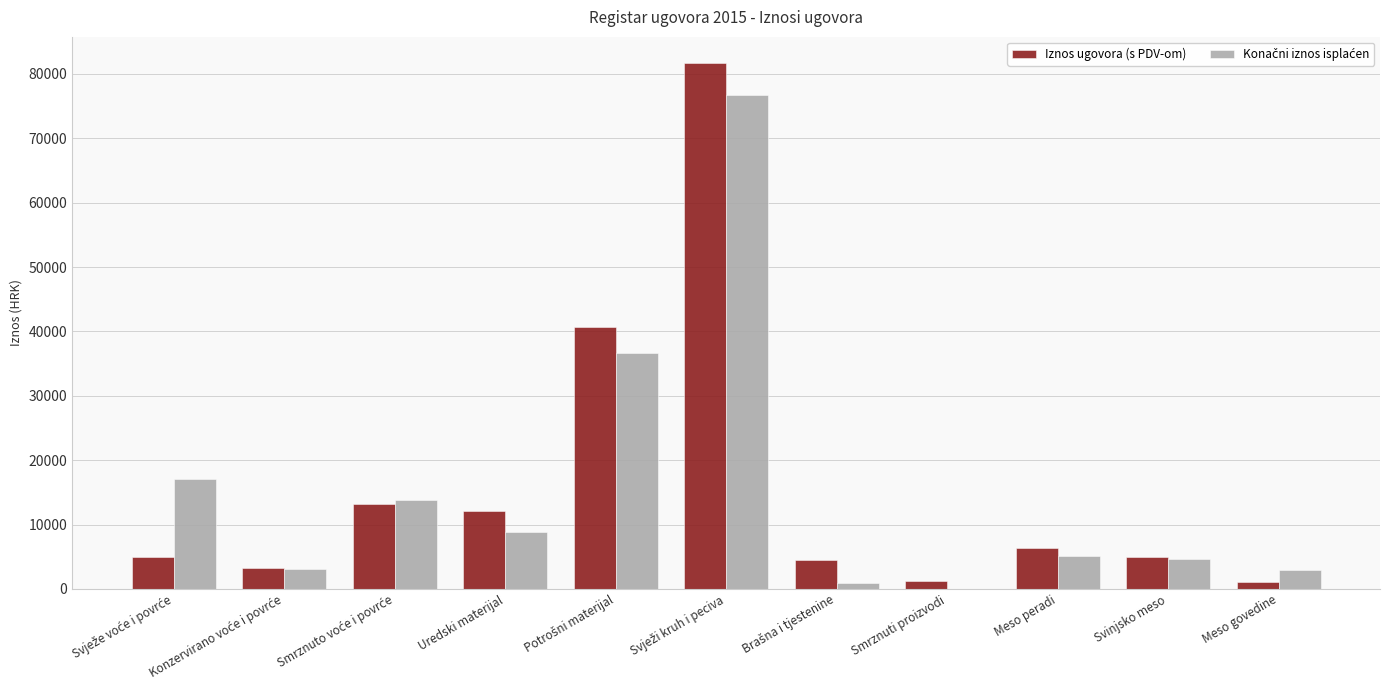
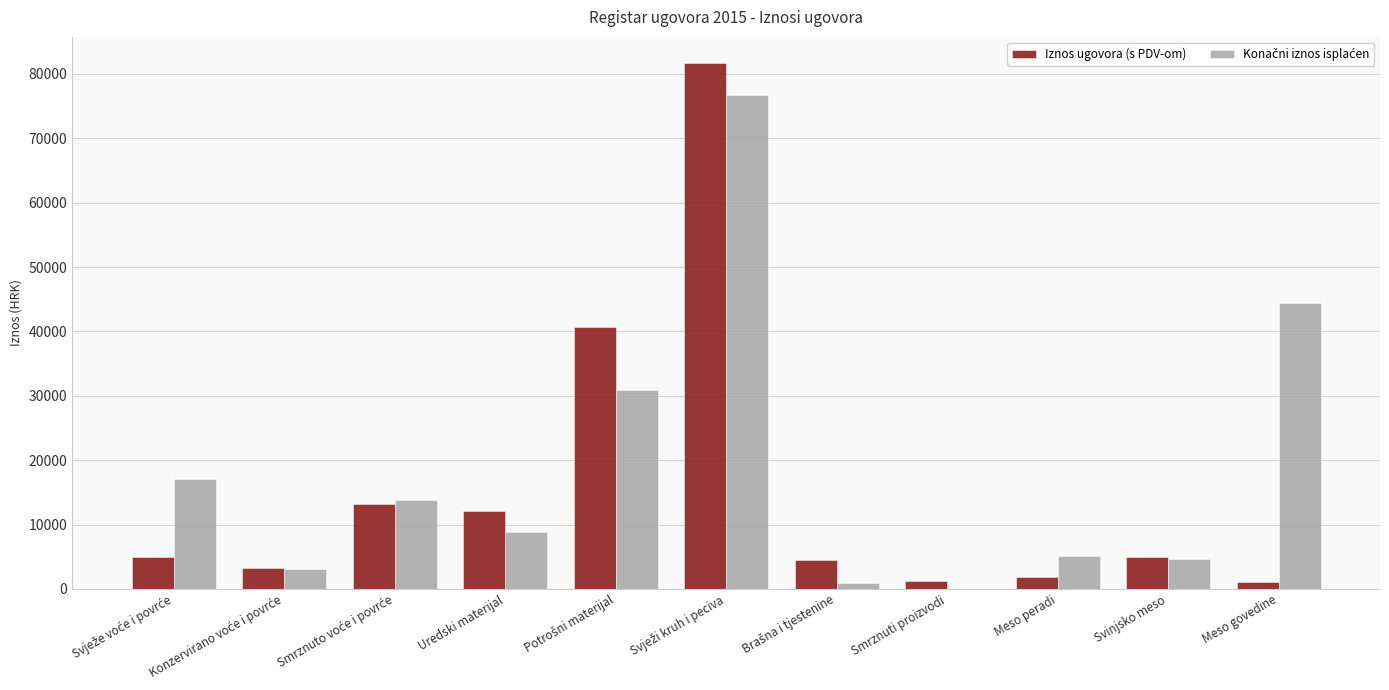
  {
    "Iznos ugovora (s PDV-om)": {
      "Svježe voće i povrće": 5000,
      "Konzervirano voće i povrće": 3000,
      "Smrznuto voće i povrće": 13000,
      "Uredski materijal": 12000,
      "Potrošni materijal": 41000,
      "Svježi kruh i peciva": 82000,
      "Brašna i tjestenine": 4000,
      "Smrznuti proizvodi": 1000,
-     "Meso peradi": 6000,
+     "Meso peradi": 2000,
      "Svinjsko meso": 5000,
      "Meso govedine": 1000
    },
    "Konačni iznos isplaćen": {
      "Svježe voće i povrće": 17000,
      "Konzervirano voće i povrće": 3000,
      "Smrznuto voće i povrće": 14000,
      "Uredski materijal": 9000,
-     "Potrošni materijal": 37000,
+     "Potrošni materijal": 31000,
      "Svježi kruh i peciva": 77000,
      "Brašna i tjestenine": 1000,
      "Smrznuti proizvodi": 0,
      "Meso peradi": 5000,
      "Svinjsko meso": 5000,
-     "Meso govedine": 3000
+     "Meso govedine": 44000
    }
  }
